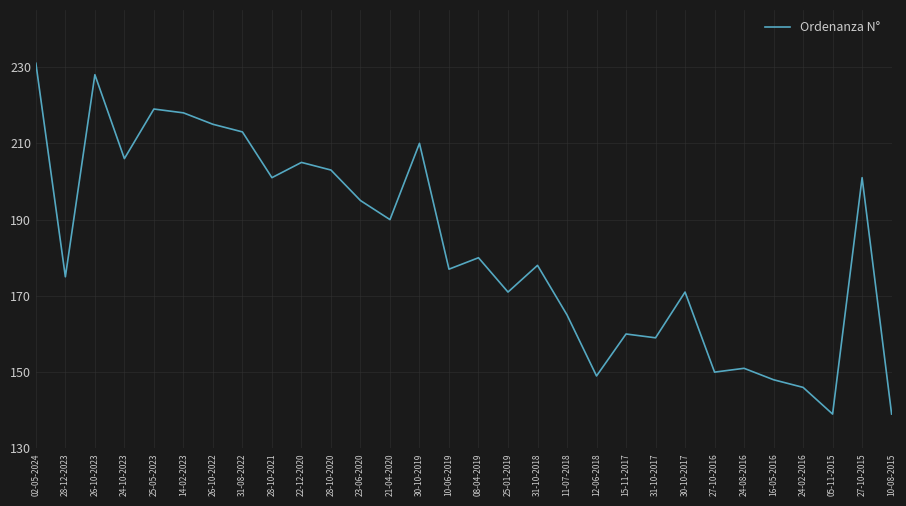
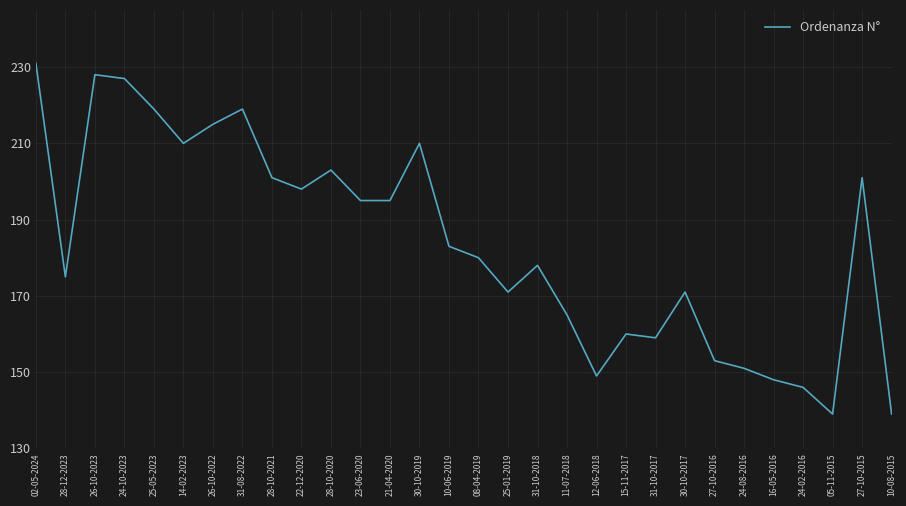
  {
    "02-05-2024": 231,
    "28-12-2023": 175,
    "26-10-2023": 228,
-   "24-10-2023": 206,
+   "24-10-2023": 227,
    "25-05-2023": 219,
-   "14-02-2023": 218,
+   "14-02-2023": 210,
    "26-10-2022": 215,
-   "31-08-2022": 213,
+   "31-08-2022": 219,
    "28-10-2021": 201,
-   "22-12-2020": 205,
+   "22-12-2020": 198,
    "28-10-2020": 203,
    "23-06-2020": 195,
-   "21-04-2020": 190,
+   "21-04-2020": 195,
    "30-10-2019": 210,
-   "10-06-2019": 177,
+   "10-06-2019": 183,
    "08-04-2019": 180,
    "25-01-2019": 171,
    "31-10-2018": 178,
    "11-07-2018": 165,
    "12-06-2018": 149,
    "15-11-2017": 160,
    "31-10-2017": 159,
    "30-10-2017": 171,
-   "27-10-2016": 150,
+   "27-10-2016": 153,
    "24-08-2016": 151,
    "16-05-2016": 148,
    "24-02-2016": 146,
    "05-11-2015": 139,
    "27-10-2015": 201,
    "10-08-2015": 139
  }
